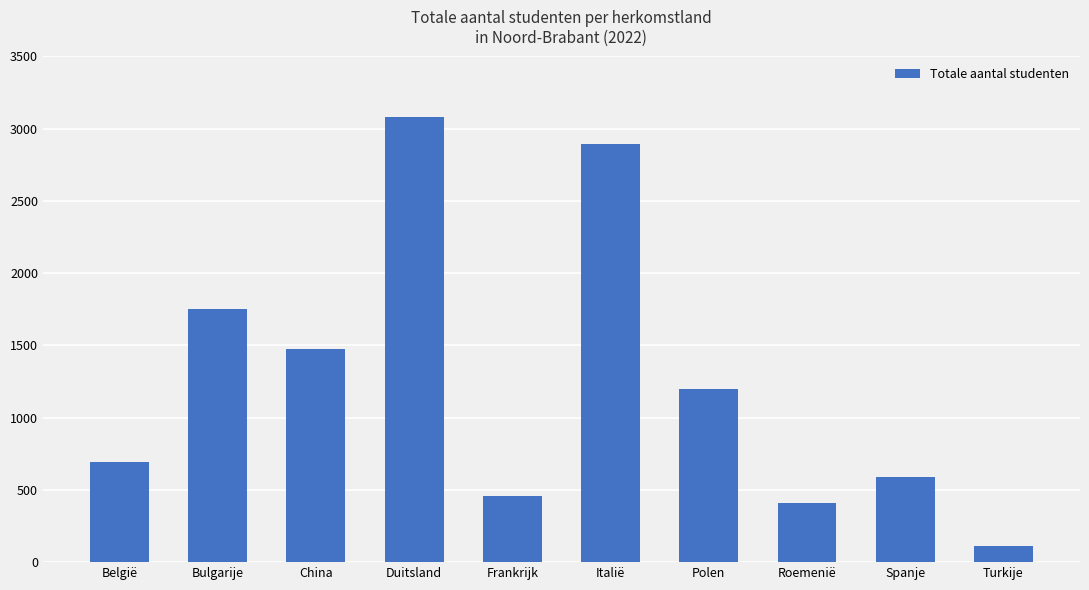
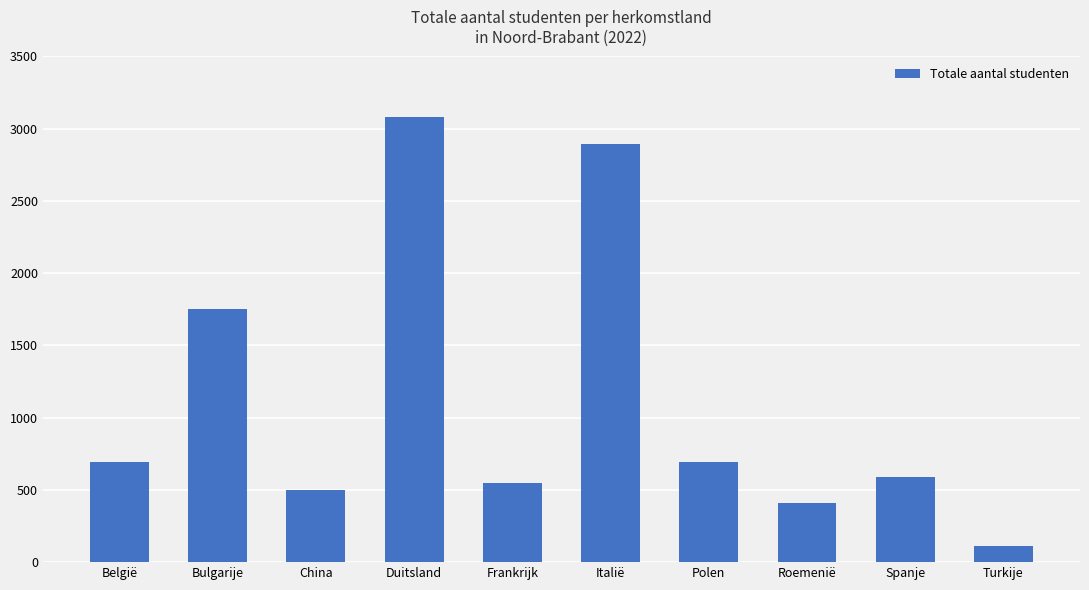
  {
    "België": 690,
    "Bulgarije": 1750,
-   "China": 1480,
+   "China": 500,
    "Duitsland": 3080,
-   "Frankrijk": 460,
+   "Frankrijk": 550,
    "Italië": 2900,
-   "Polen": 1200,
+   "Polen": 690,
    "Roemenië": 410,
    "Spanje": 590,
    "Turkije": 110
  }
